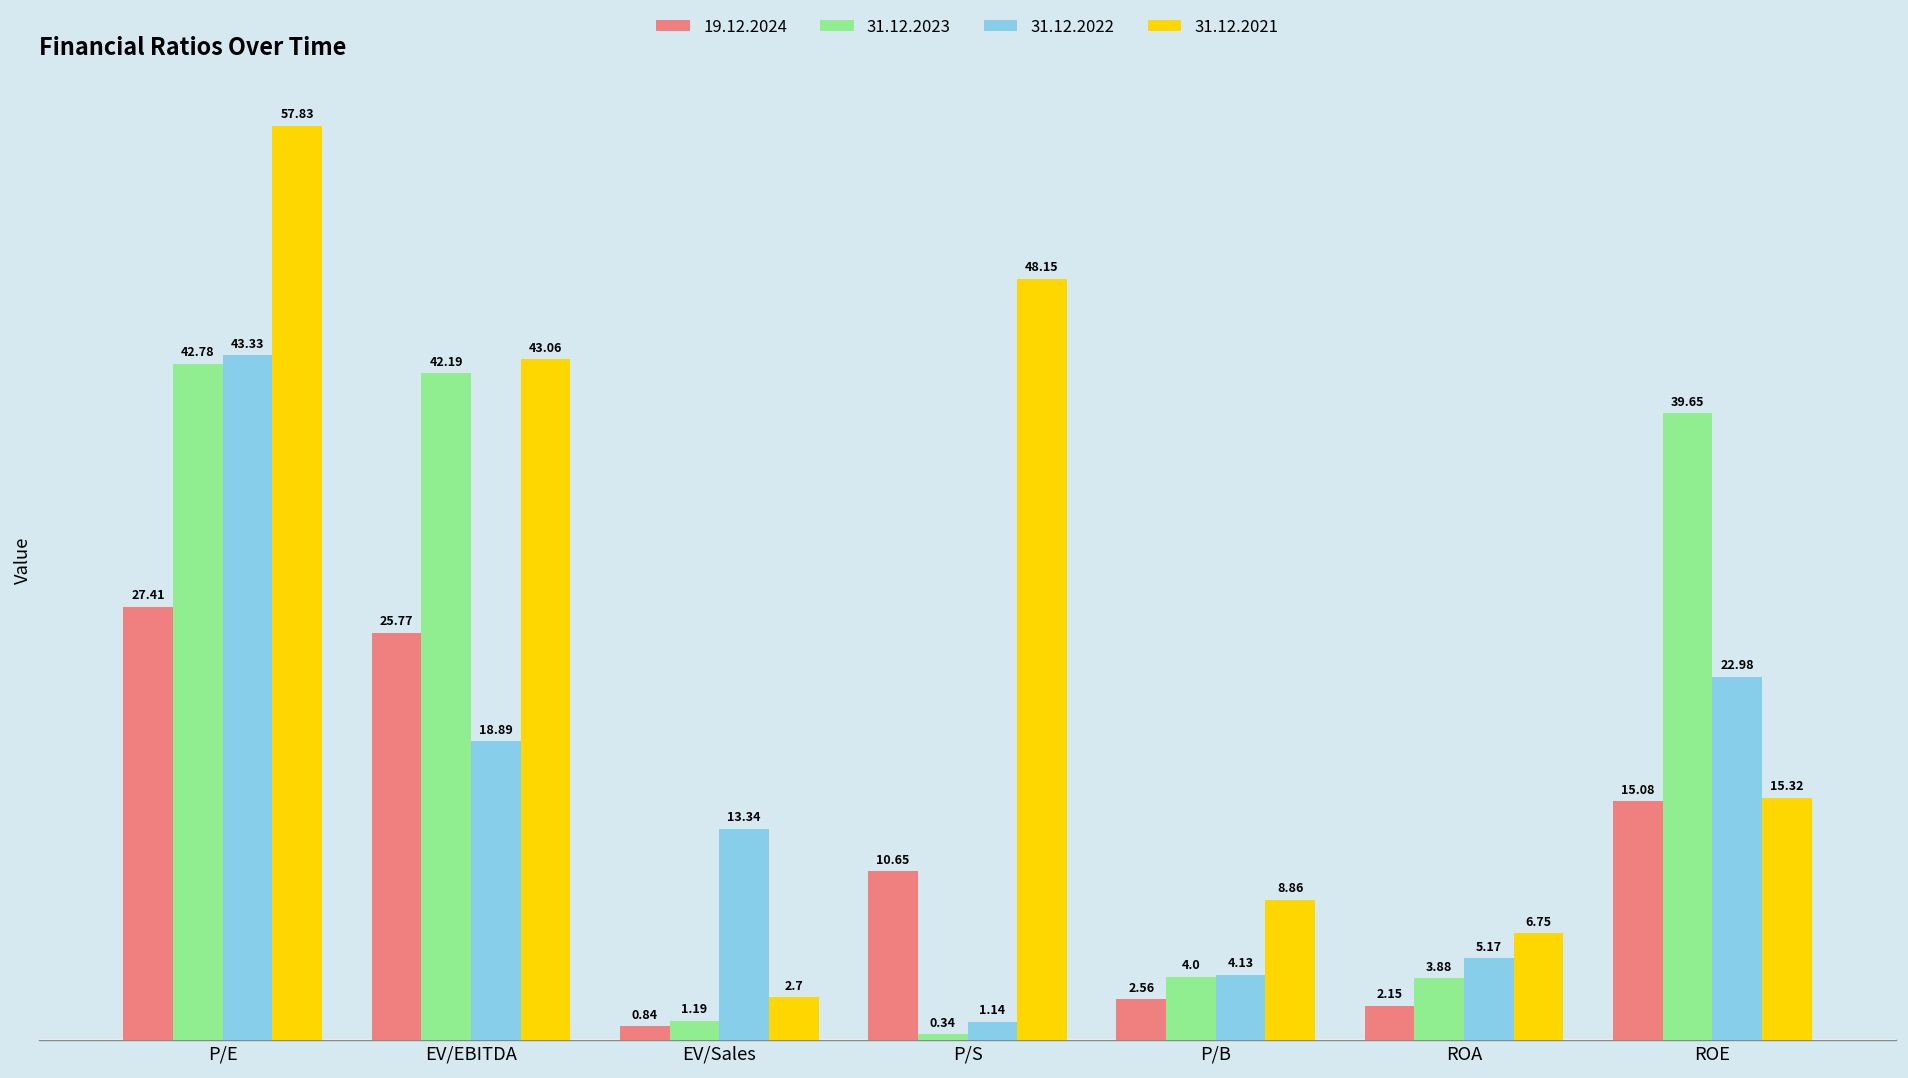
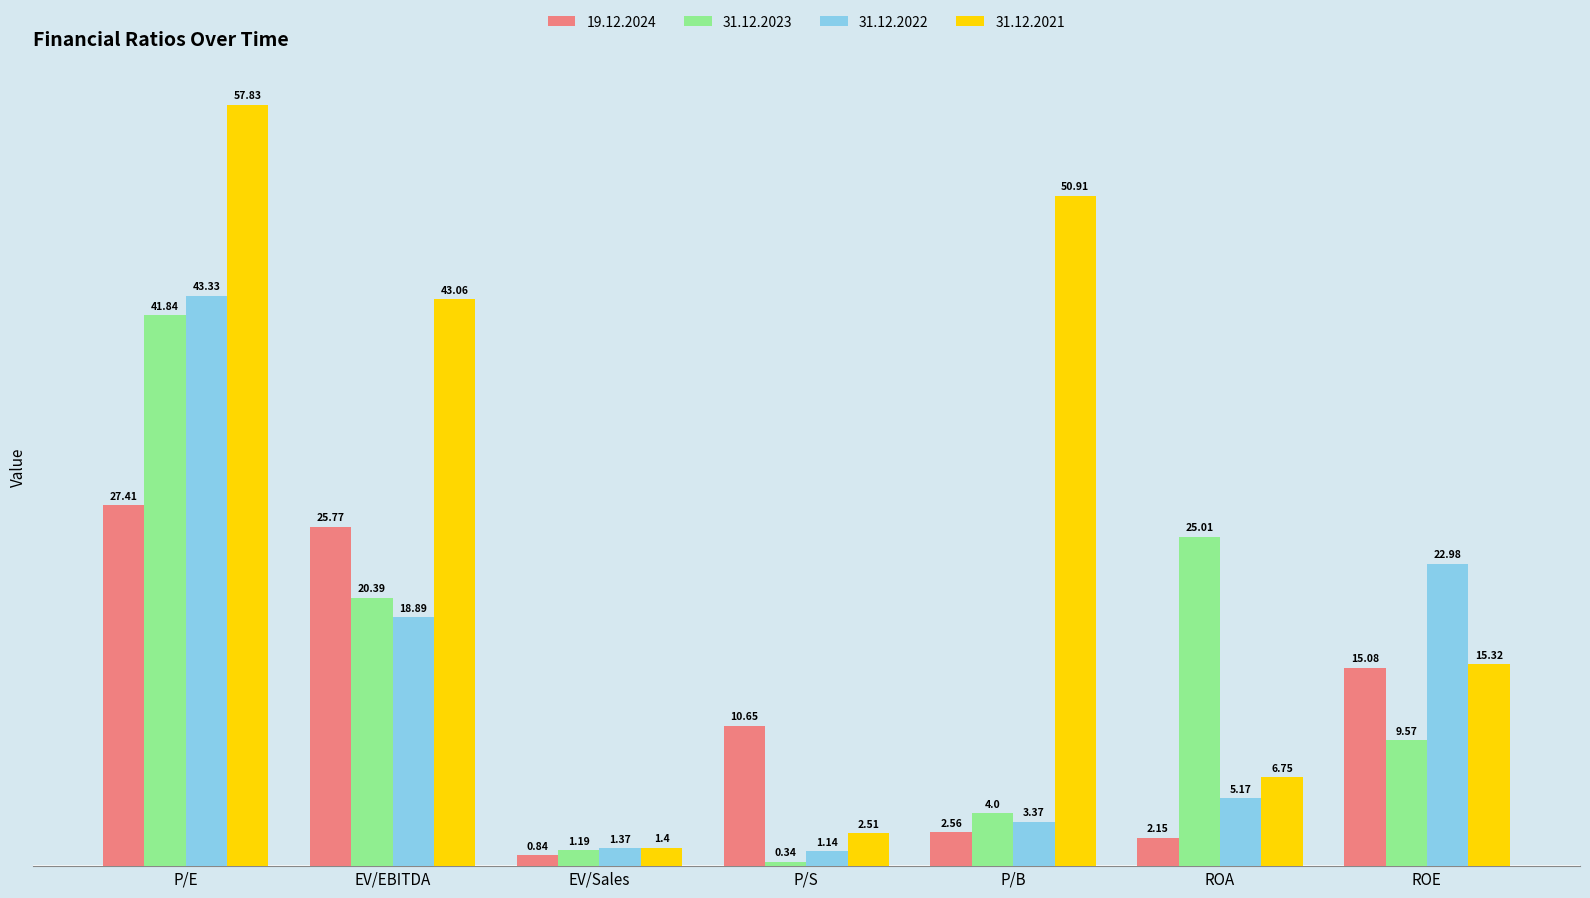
  {
    "19.12.2024": {
      "P/E": 27.41,
      "EV/EBITDA": 25.77,
      "EV/Sales": 0.84,
      "P/S": 10.65,
      "P/B": 2.56,
      "ROA": 2.15,
      "ROE": 15.08
    },
    "31.12.2023": {
-     "P/E": 42.78,
-     "EV/EBITDA": 42.19,
+     "P/E": 41.84,
+     "EV/EBITDA": 20.39,
      "EV/Sales": 1.19,
      "P/S": 0.34,
      "P/B": 4.0,
-     "ROA": 3.88,
-     "ROE": 39.65
+     "ROA": 25.01,
+     "ROE": 9.57
    },
    "31.12.2022": {
      "P/E": 43.33,
      "EV/EBITDA": 18.89,
-     "EV/Sales": 13.34,
+     "EV/Sales": 1.37,
      "P/S": 1.14,
-     "P/B": 4.13,
+     "P/B": 3.37,
      "ROA": 5.17,
      "ROE": 22.98
    },
    "31.12.2021": {
      "P/E": 57.83,
      "EV/EBITDA": 43.06,
-     "EV/Sales": 2.7,
-     "P/S": 48.15,
-     "P/B": 8.86,
+     "EV/Sales": 1.4,
+     "P/S": 2.51,
+     "P/B": 50.91,
      "ROA": 6.75,
      "ROE": 15.32
    }
  }
